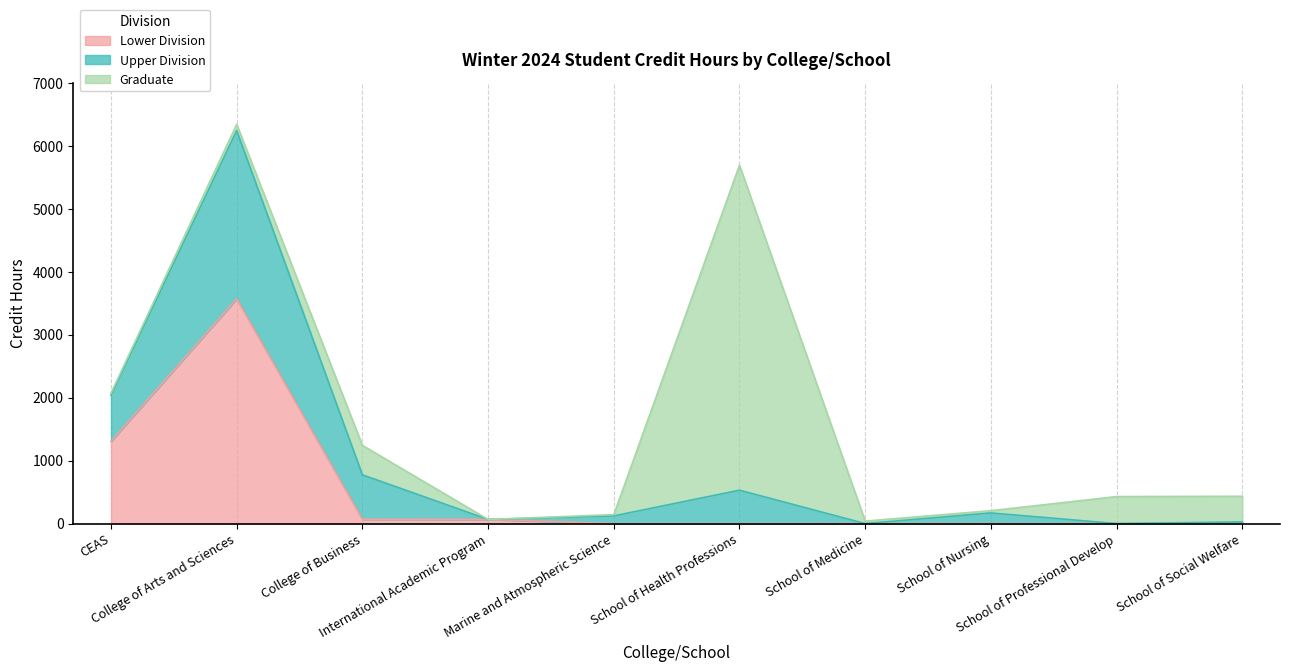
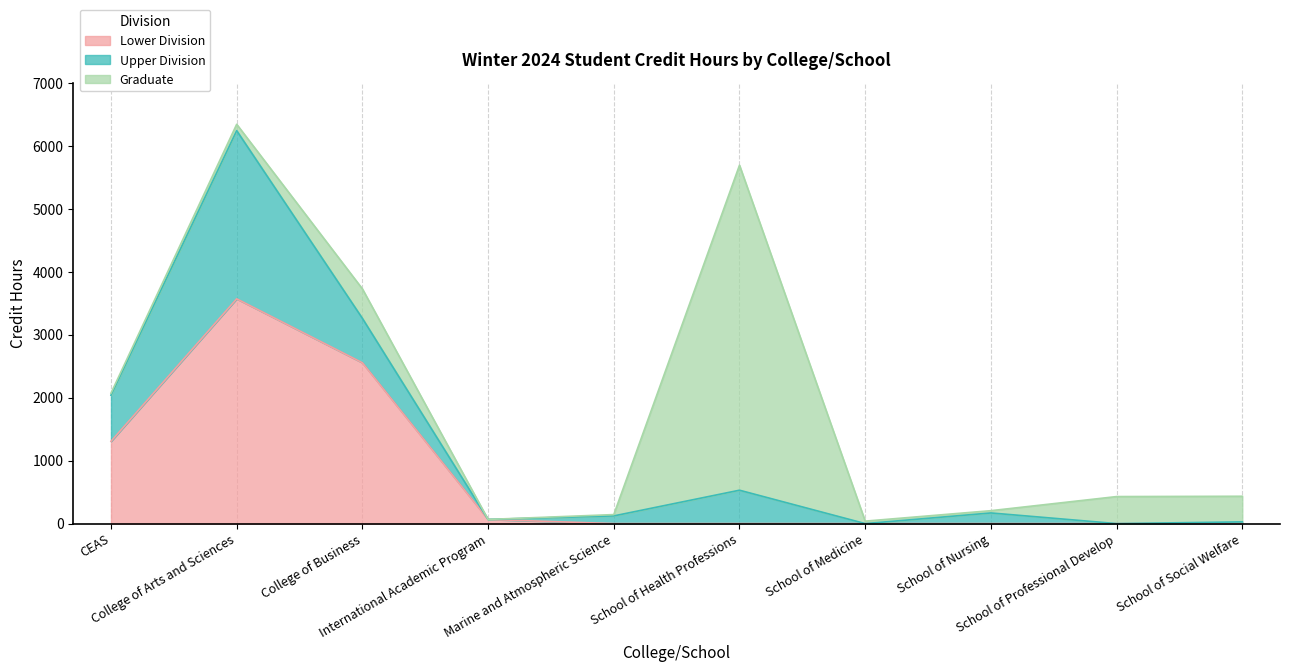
  {
    "Lower Division": {
      "CEAS": 1300,
      "College of Arts and Sciences": 3600,
-     "College of Business": 100,
+     "College of Business": 2600,
      "Marine and Atmospheric Science": 0,
      "School of Health Professions": 0,
      "School of Nursing": 0
    },
    "Upper Division": {
      "College of Arts and Sciences": 2700,
      "College of Business": 700,
      "School of Health Professions": 500
    },
    "Graduate": {
      "College of Arts and Sciences": 100,
      "College of Business": 500,
      "School of Health Professions": 5200,
      "School of Professional Develop": 400,
      "School of Social Welfare": 400
    }
  }
